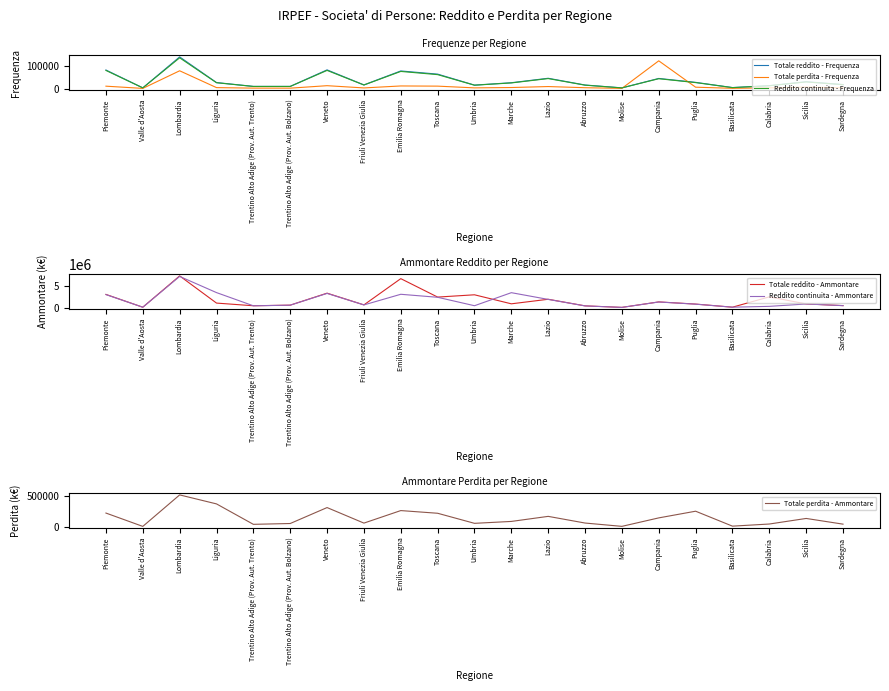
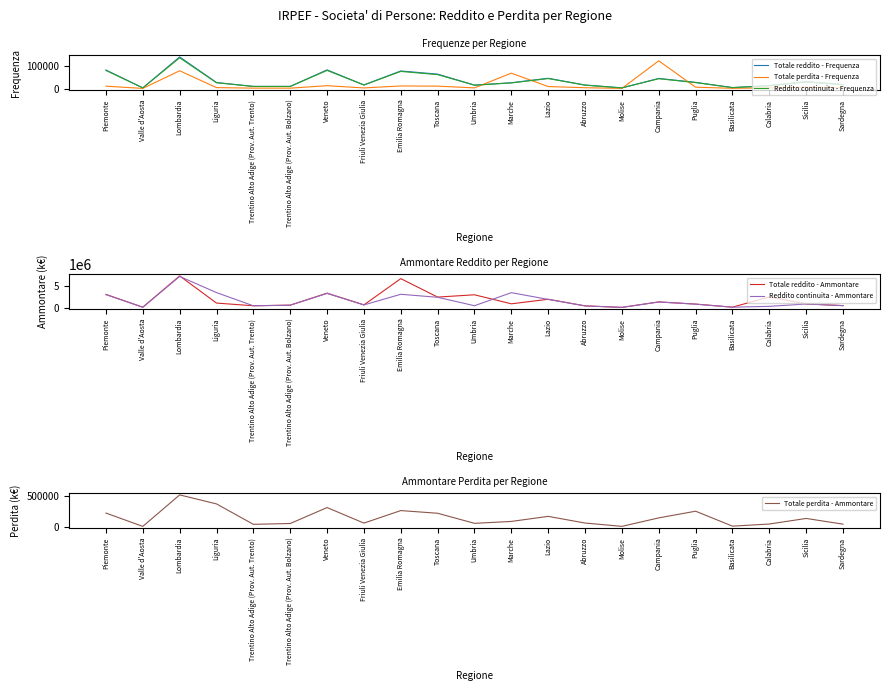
  {
    "Frequenze per Regione": {
      "Totale perdita - Frequenza": {
        "Piemonte": 10000,
        "Lombardia": 80000,
        "Liguria": 0,
        "Veneto": 10000,
        "Friuli Venezia Giulia": 0,
        "Emilia Romagna": 10000,
        "Toscana": 10000,
        "Umbria": 0,
-       "Marche": 0,
+       "Marche": 70000,
        "Lazio": 10000,
        "Campania": 120000,
        "Puglia": 10000
      }
    },
    "Ammontare Reddito per Regione": {
      "Totale reddito - Ammontare": {
        "Liguria": 1000000,
        "Emilia Romagna": 7000000,
        "Umbria": 3000000,
        "Marche": 1000000
      },
      "Reddito continuita - Ammontare": {
        "Liguria": 3000000,
        "Emilia Romagna": 3000000,
        "Umbria": 0,
        "Marche": 3000000,
        "Calabria": 0
      }
    },
    "Ammontare Perdita per Regione": {
      "Piemonte": 200000,
      "Valle d'Aosta": 0,
      "Lombardia": 500000,
      "Liguria": 400000,
      "Trentino Alto Adige (Prov. Aut. Trento)": 0,
      "Trentino Alto Adige (Prov. Aut. Bolzano)": 100000,
      "Veneto": 300000,
      "Friuli Venezia Giulia": 100000,
      "Emilia Romagna": 300000,
      "Toscana": 200000,
      "Umbria": 100000,
      "Marche": 100000,
      "Lazio": 200000,
      "Abruzzo": 100000,
      "Molise": 0,
      "Campania": 100000,
      "Puglia": 300000,
      "Basilicata": 0,
      "Calabria": 0,
      "Sicilia": 100000,
      "Sardegna": 0
    }
  }
